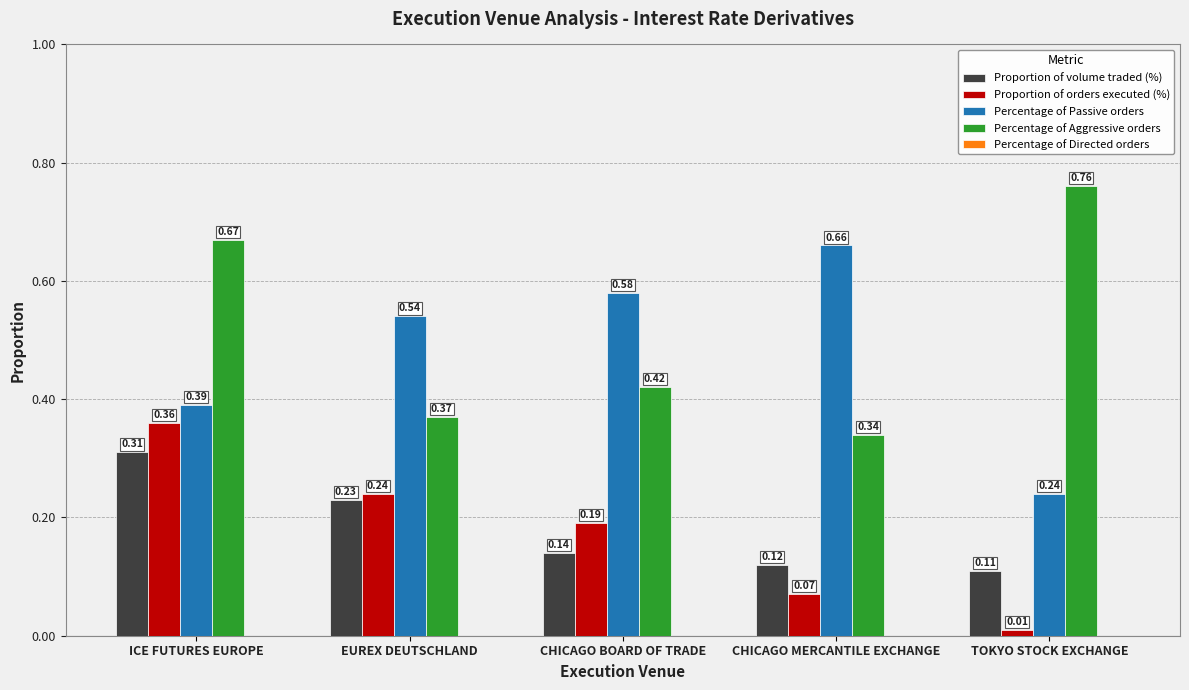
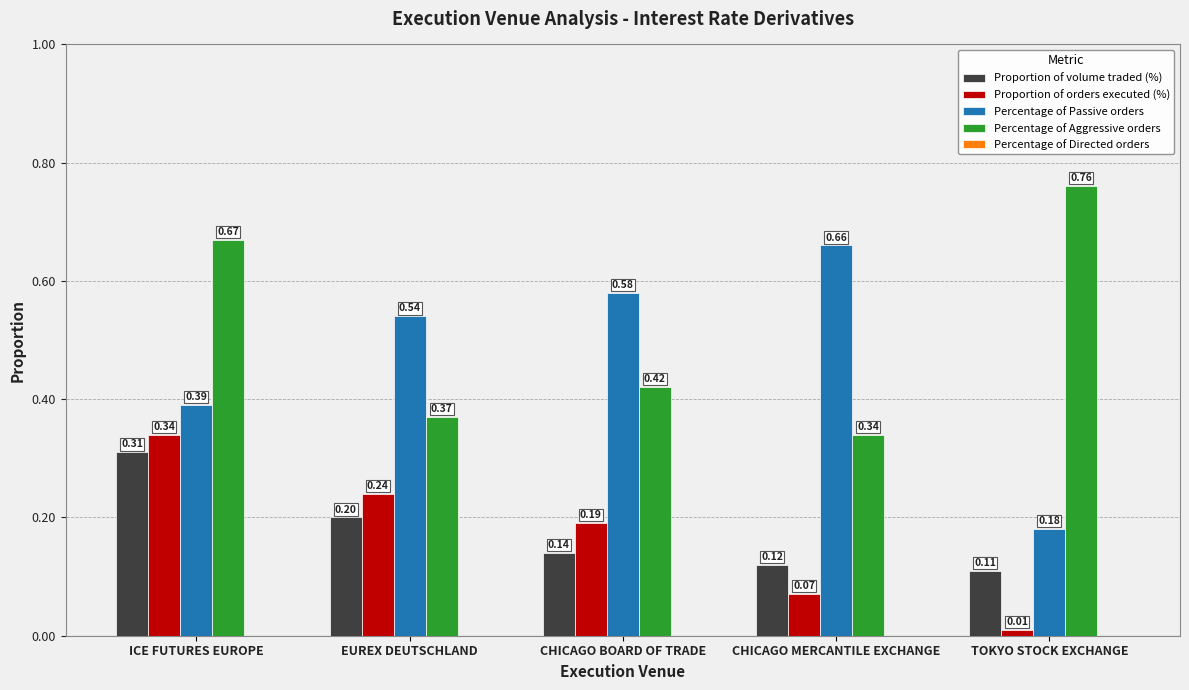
  {
    "Proportion of volume traded (%)": {
-     "EUREX DEUTSCHLAND": 0.23
+     "EUREX DEUTSCHLAND": 0.20
    },
    "Proportion of orders executed (%)": {
-     "ICE FUTURES EUROPE": 0.36
+     "ICE FUTURES EUROPE": 0.34
    },
    "Percentage of Passive orders": {
-     "TOKYO STOCK EXCHANGE": 0.24
+     "TOKYO STOCK EXCHANGE": 0.18
    },
    "Percentage of Directed orders": {
      "ICE FUTURES EUROPE": 0.00,
      "EUREX DEUTSCHLAND": 0.00,
      "CHICAGO BOARD OF TRADE": 0.00,
      "CHICAGO MERCANTILE EXCHANGE": 0.00,
      "TOKYO STOCK EXCHANGE": 0.00
    }
  }
